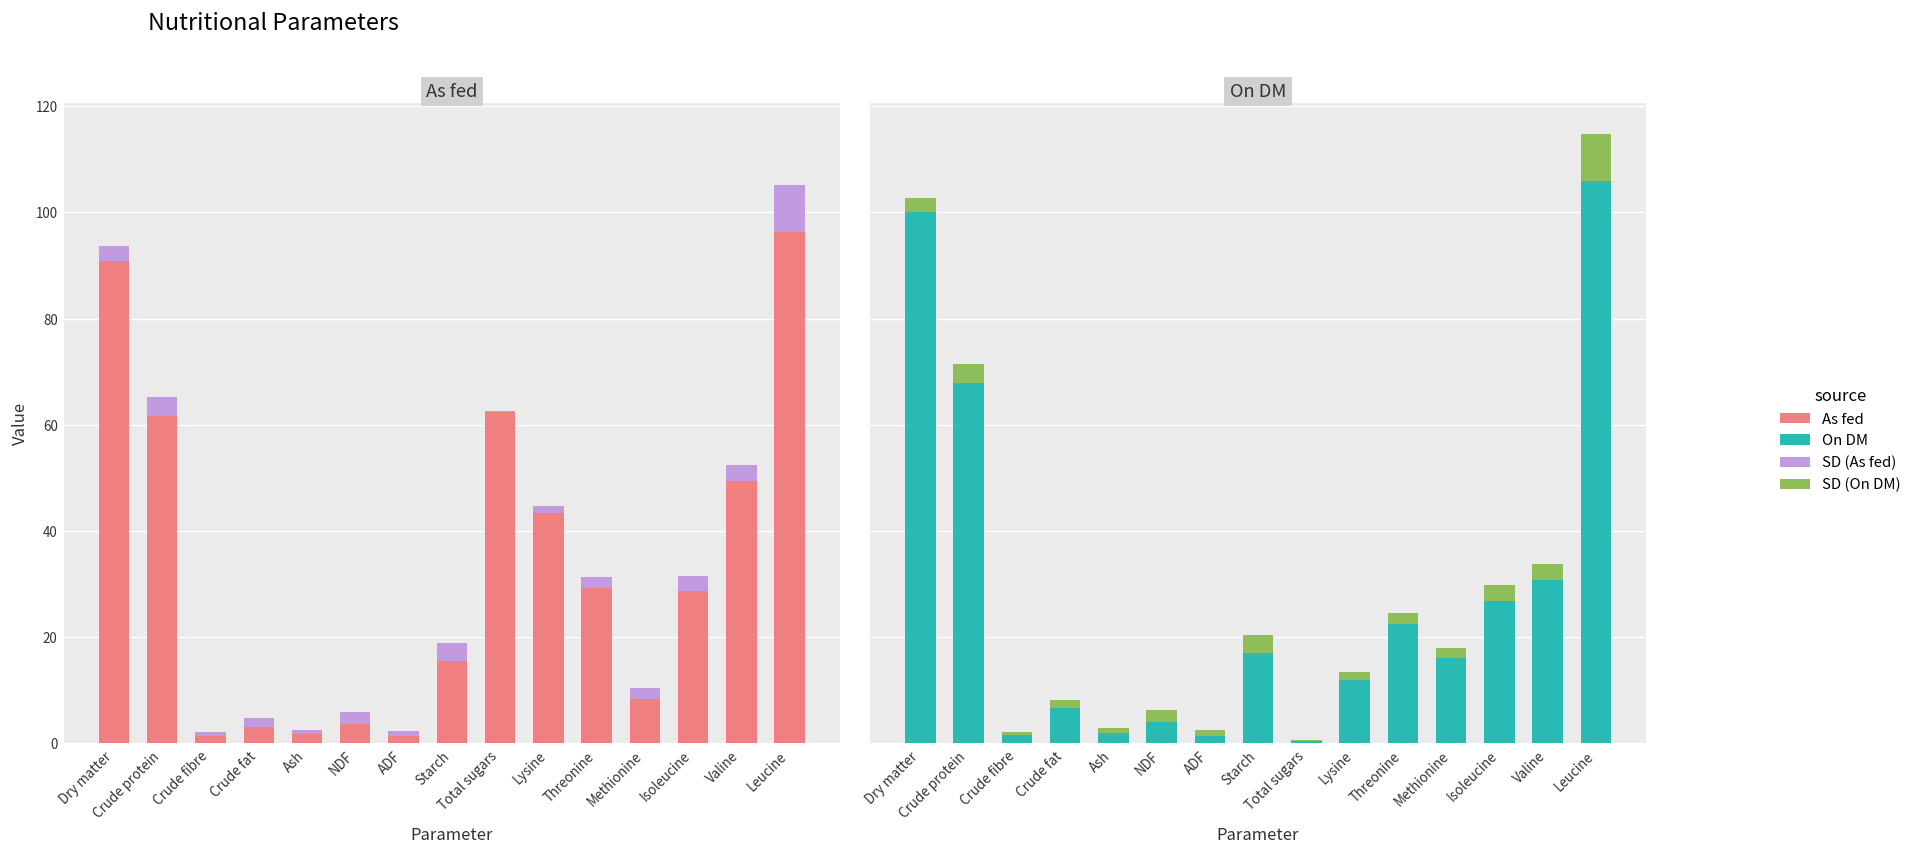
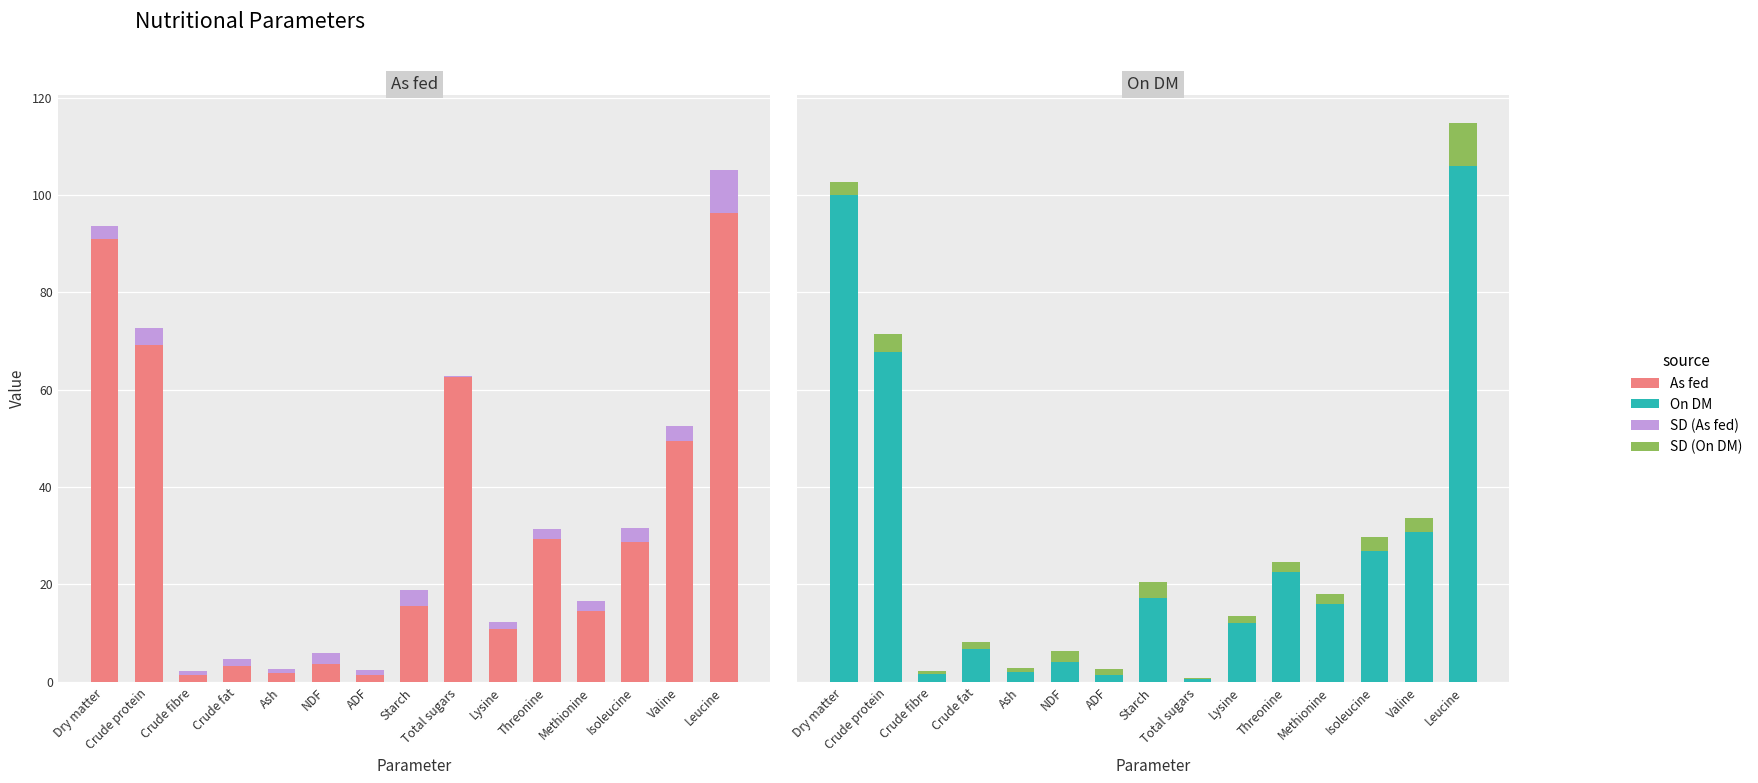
  {
    "As fed": {
      "As fed": {
        "Dry matter": 91,
-       "Crude protein": 62,
+       "Crude protein": 69,
        "Crude fibre": 1,
        "Crude fat": 3,
        "Ash": 2,
        "NDF": 4,
        "ADF": 1,
        "Starch": 16,
        "Total sugars": 63,
-       "Lysine": 43,
+       "Lysine": 11,
        "Threonine": 29,
-       "Methionine": 8,
+       "Methionine": 15,
        "Isoleucine": 29,
        "Valine": 50,
        "Leucine": 96
      }
    }
  }
